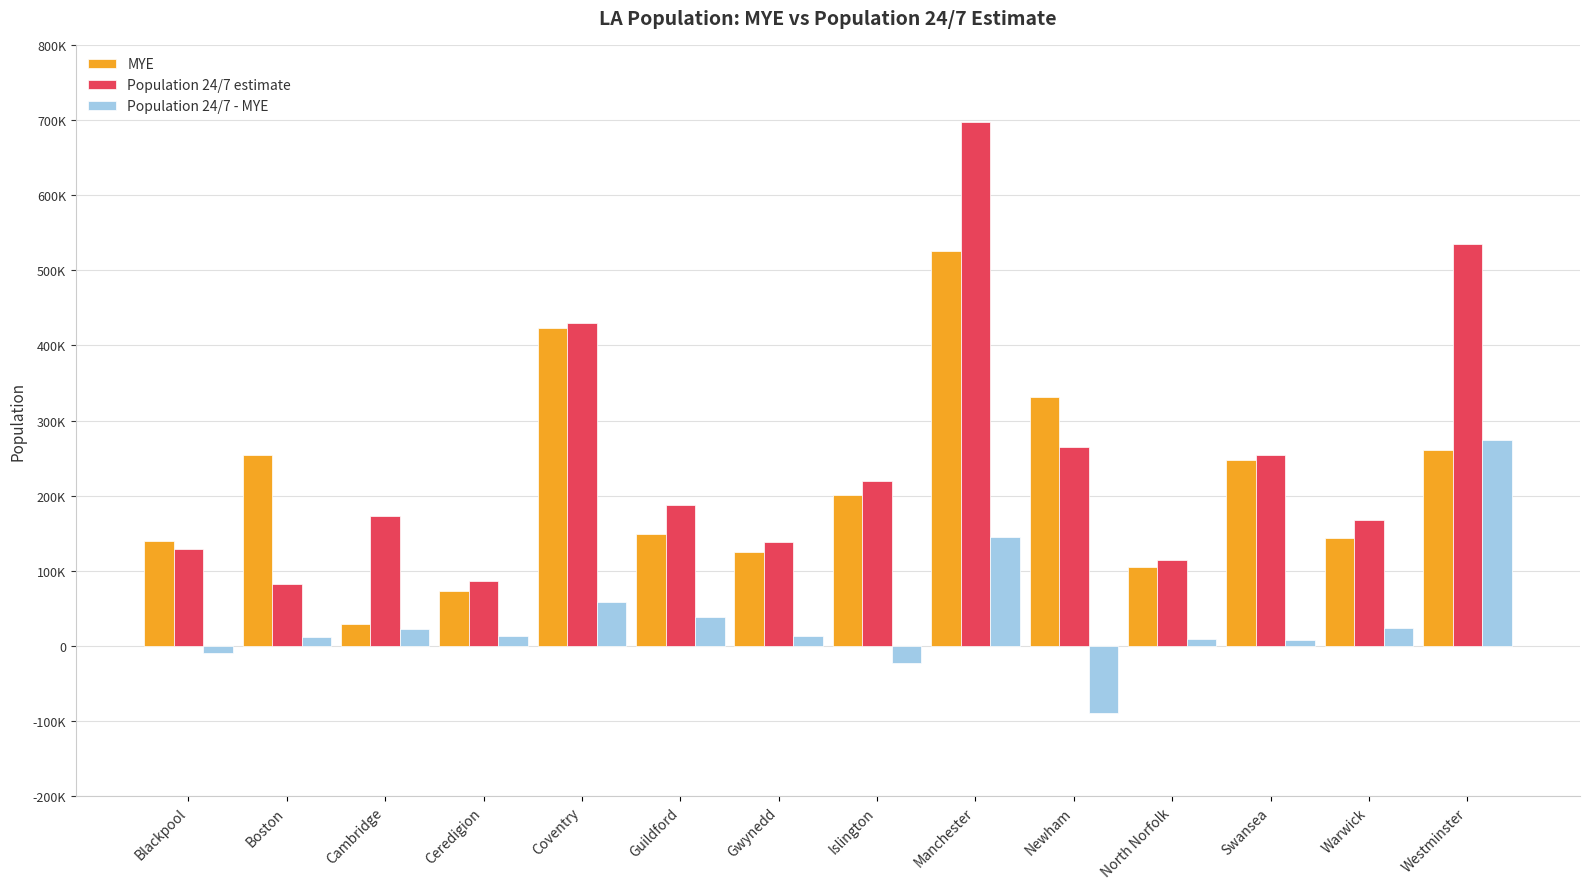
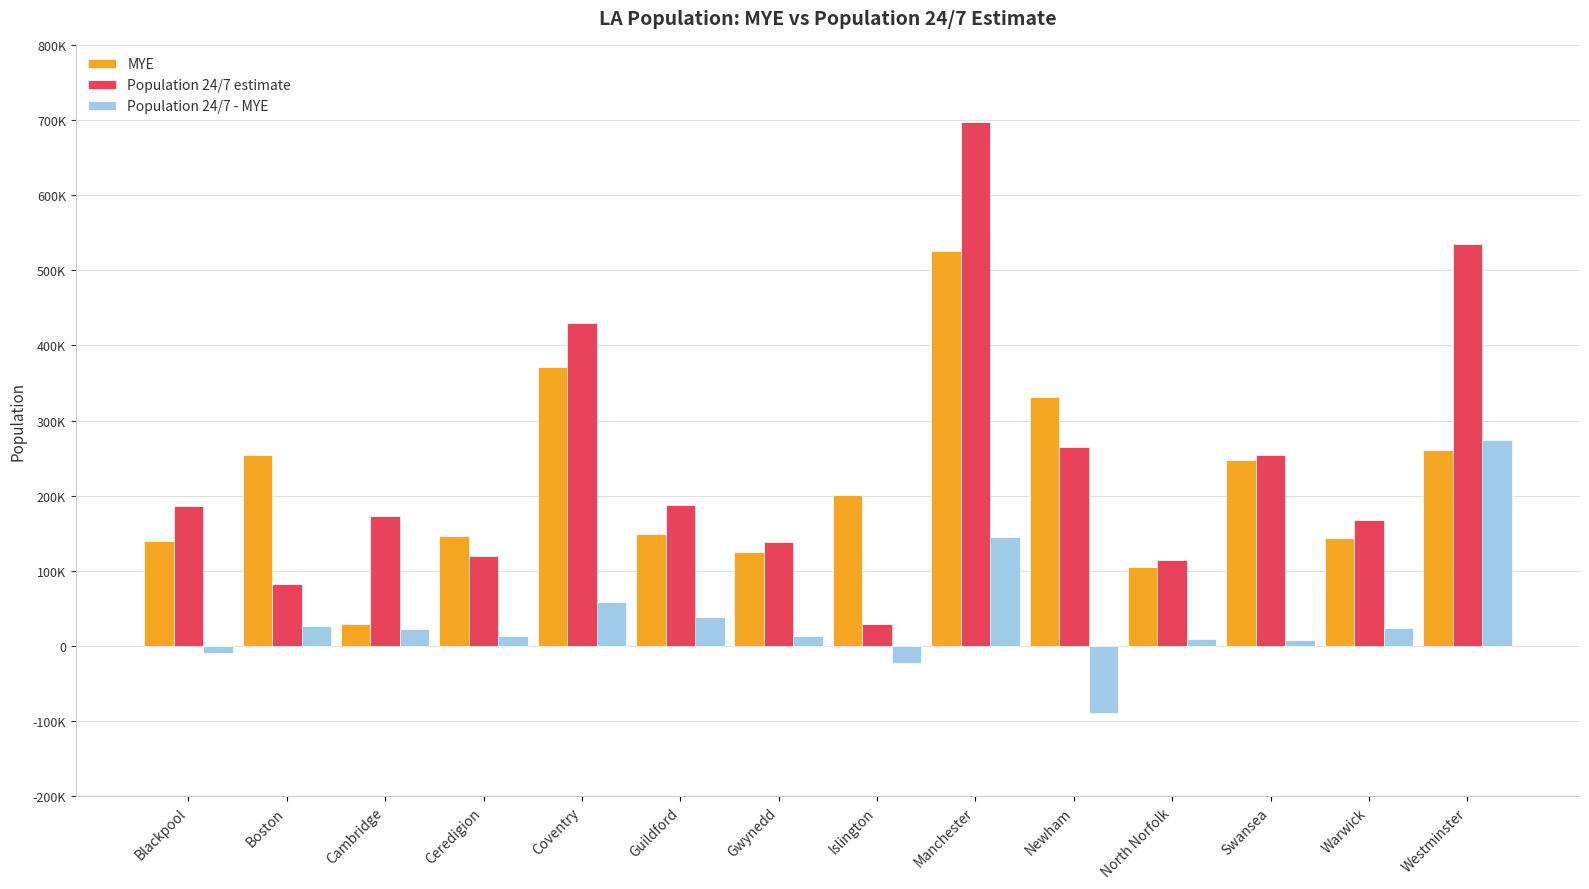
  {
    "MYE": {
      "Blackpool": 140000,
      "Boston": 250000,
      "Cambridge": 30000,
-     "Ceredigion": 70000,
-     "Coventry": 420000,
+     "Ceredigion": 150000,
+     "Coventry": 370000,
      "Guildford": 150000,
      "Gwynedd": 120000,
      "Islington": 200000,
      "Manchester": 530000,
      "Newham": 330000,
      "North Norfolk": 100000,
      "Swansea": 250000,
      "Warwick": 140000,
      "Westminster": 260000
    },
    "Population 24/7 estimate": {
-     "Blackpool": 130000,
+     "Blackpool": 190000,
      "Boston": 80000,
      "Cambridge": 170000,
-     "Ceredigion": 90000,
+     "Ceredigion": 120000,
      "Coventry": 430000,
      "Guildford": 190000,
      "Gwynedd": 140000,
-     "Islington": 220000,
+     "Islington": 30000,
      "Manchester": 700000,
      "Newham": 260000,
      "North Norfolk": 110000,
      "Swansea": 250000,
      "Warwick": 170000,
      "Westminster": 530000
    },
    "Population 24/7 - MYE": {
      "Blackpool": -10000,
-     "Boston": 10000,
+     "Boston": 30000,
      "Cambridge": 20000,
      "Ceredigion": 10000,
      "Coventry": 60000,
      "Guildford": 40000,
      "Gwynedd": 10000,
      "Islington": -20000,
      "Manchester": 140000,
      "Newham": -90000,
      "North Norfolk": 10000,
      "Swansea": 10000,
      "Warwick": 20000,
      "Westminster": 270000
    }
  }
